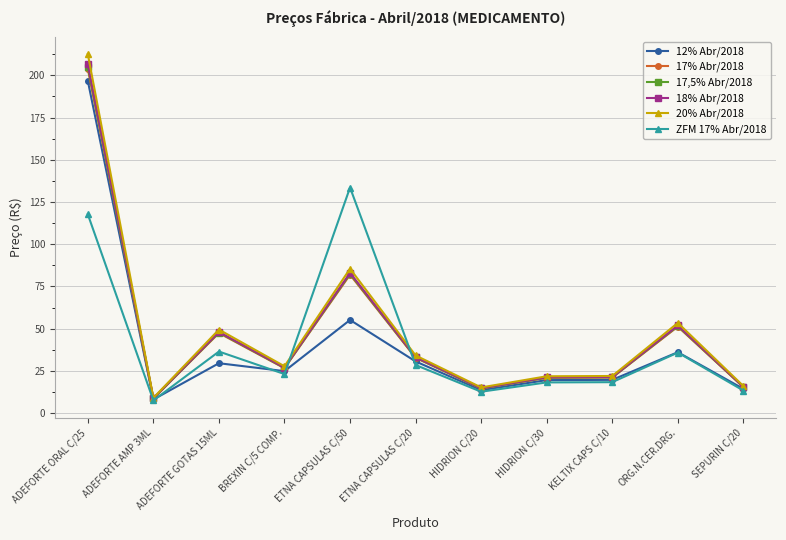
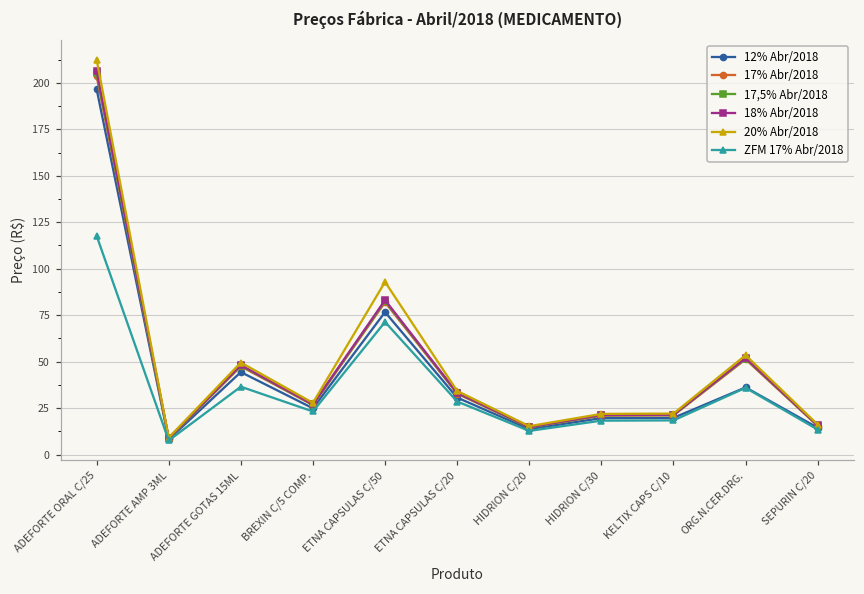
  {
    "12% Abr/2018": {
      "ADEFORTE ORAL C/25": 197,
-     "ADEFORTE GOTAS 15ML": 30,
+     "ADEFORTE GOTAS 15ML": 44,
      "BREXIN C/5 COMP.": 25,
-     "ETNA CAPSULAS C/50": 55,
+     "ETNA CAPSULAS C/50": 77,
      "ETNA CAPSULAS C/20": 31
    },
    "20% Abr/2018": {
      "ADEFORTE ORAL C/25": 213,
-     "ETNA CAPSULAS C/50": 86
+     "ETNA CAPSULAS C/50": 93
    },
    "ZFM 17% Abr/2018": {
      "ADEFORTE ORAL C/25": 118,
      "ADEFORTE GOTAS 15ML": 37,
      "BREXIN C/5 COMP.": 23,
-     "ETNA CAPSULAS C/50": 134,
+     "ETNA CAPSULAS C/50": 71,
      "ETNA CAPSULAS C/20": 29
    }
  }
